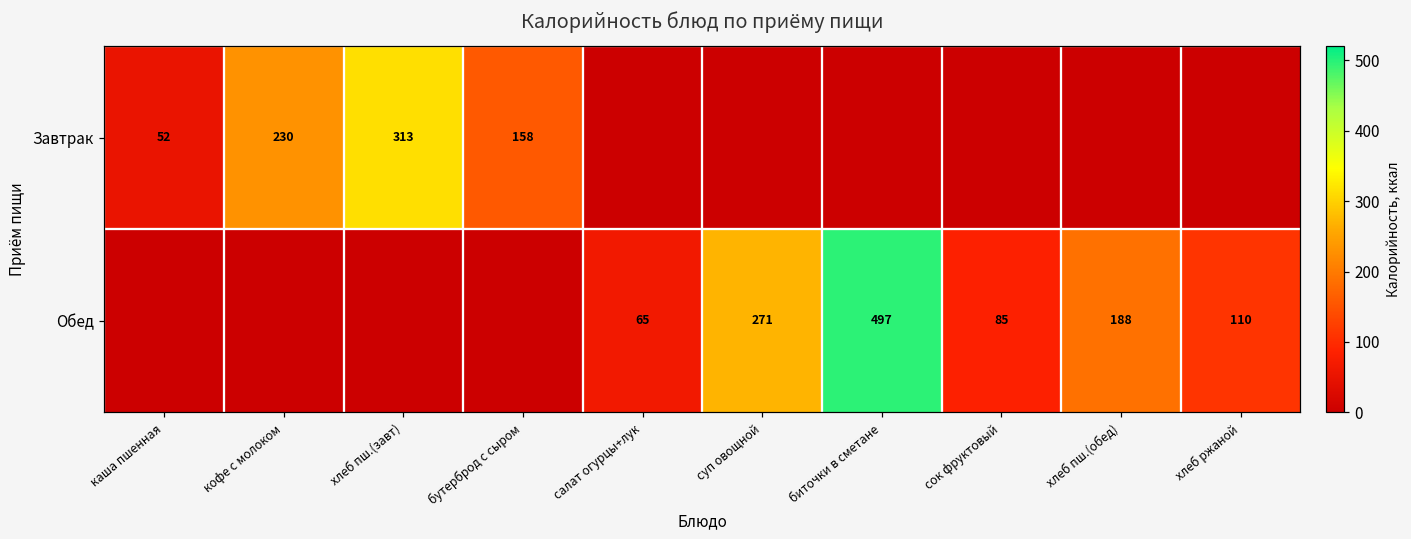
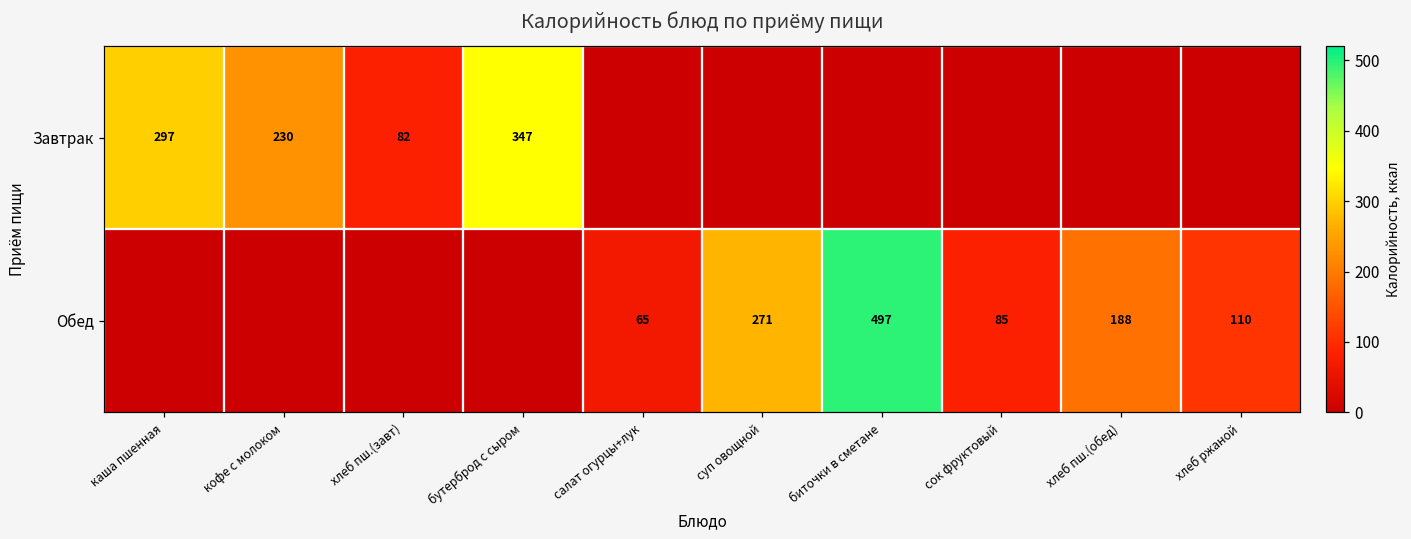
  {
    "Завтрак": {
-     "каша пшенная": 52,
+     "каша пшенная": 297,
      "кофе с молоком": 230,
-     "хлеб пш.(завт)": 313,
-     "бутерброд с сыром": 158
+     "хлеб пш.(завт)": 82,
+     "бутерброд с сыром": 347
    },
    "Обед": {
      "салат огурцы+лук": 65,
      "суп овощной": 271,
      "биточки в сметане": 497,
      "сок фруктовый": 85,
      "хлеб пш.(обед)": 188,
      "хлеб ржаной": 110
    }
  }
